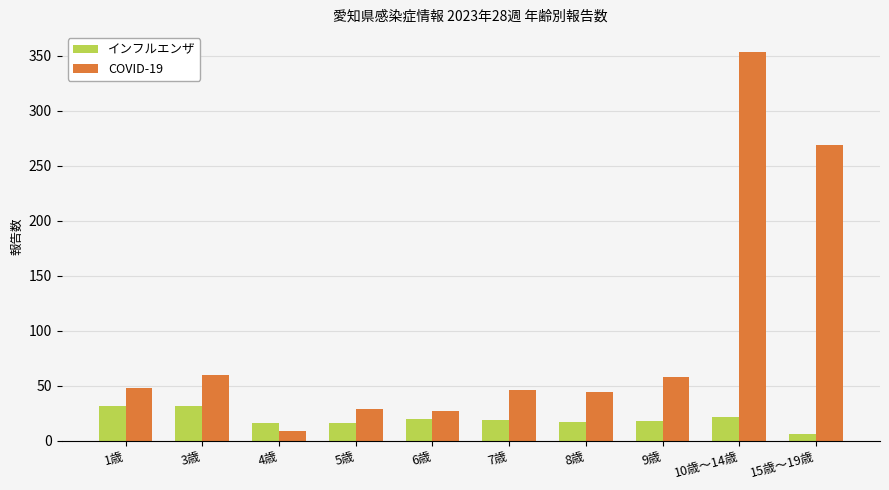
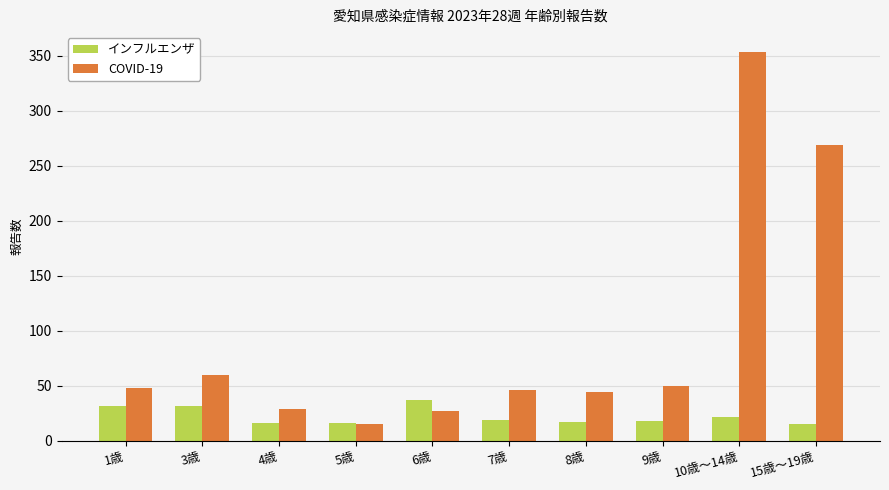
  {
    "インフルエンザ": {
      "1歳": 32,
      "3歳": 32,
      "4歳": 16,
      "5歳": 16,
-     "6歳": 20,
+     "6歳": 37,
      "7歳": 19,
      "8歳": 17,
      "9歳": 18,
      "10歳～14歳": 22,
-     "15歳～19歳": 6
+     "15歳～19歳": 15
    },
    "COVID-19": {
      "1歳": 48,
      "3歳": 60,
-     "4歳": 9,
-     "5歳": 29,
+     "4歳": 29,
+     "5歳": 15,
      "6歳": 27,
      "7歳": 46,
      "8歳": 44,
-     "9歳": 58,
+     "9歳": 50,
      "10歳～14歳": 354,
      "15歳～19歳": 269
    }
  }
